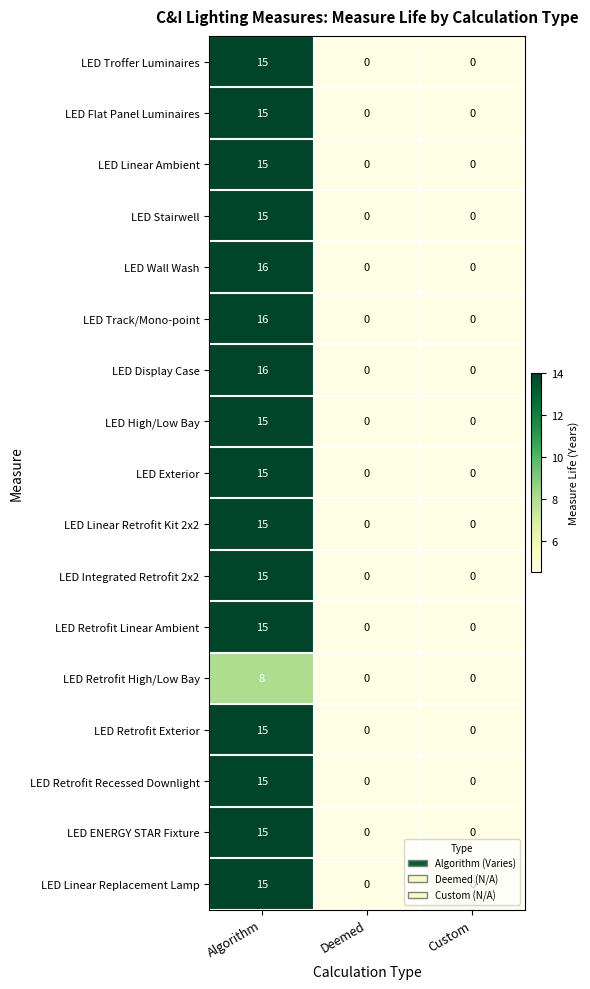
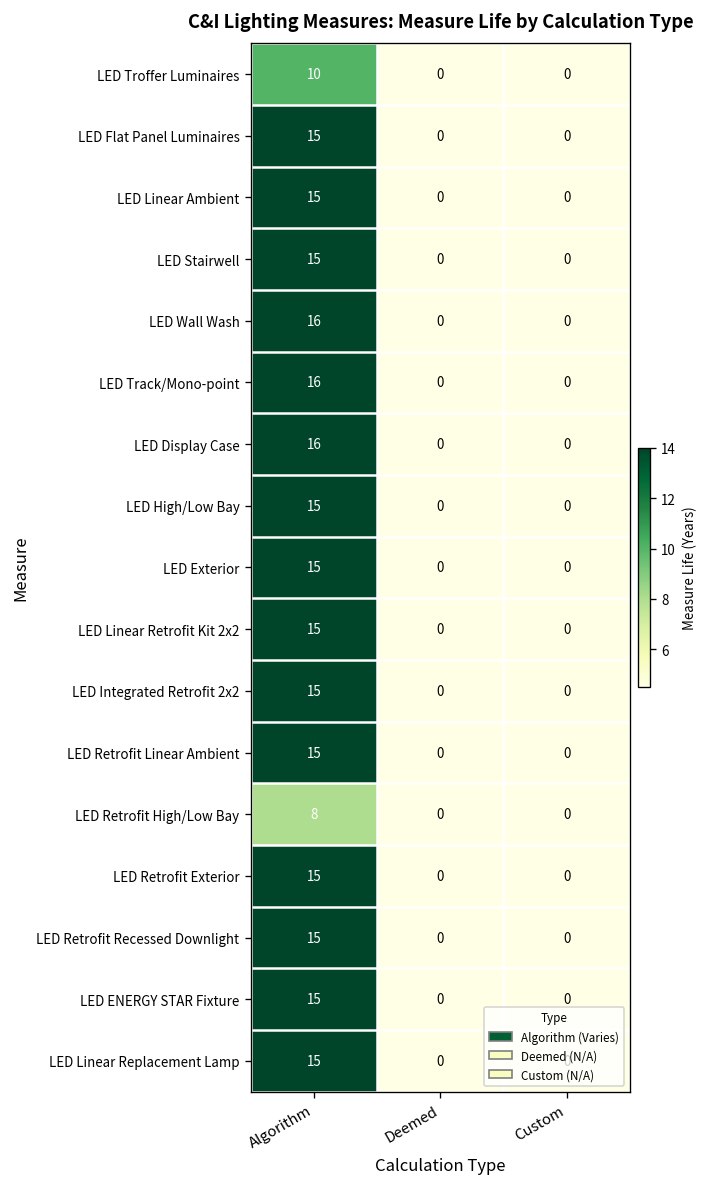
  {
    "LED Troffer Luminaires": {
-     "Algorithm": 15,
+     "Algorithm": 10,
      "Deemed": 0,
      "Custom": 0
    },
    "LED Flat Panel Luminaires": {
      "Algorithm": 15,
      "Deemed": 0,
      "Custom": 0
    },
    "LED Linear Ambient": {
      "Algorithm": 15,
      "Deemed": 0,
      "Custom": 0
    },
    "LED Stairwell": {
      "Algorithm": 15,
      "Deemed": 0,
      "Custom": 0
    },
    "LED Wall Wash": {
      "Algorithm": 16,
      "Deemed": 0,
      "Custom": 0
    },
    "LED Track/Mono-point": {
      "Algorithm": 16,
      "Deemed": 0,
      "Custom": 0
    },
    "LED Display Case": {
      "Algorithm": 16,
      "Deemed": 0,
      "Custom": 0
    },
    "LED High/Low Bay": {
      "Algorithm": 15,
      "Deemed": 0,
      "Custom": 0
    },
    "LED Exterior": {
      "Algorithm": 15,
      "Deemed": 0,
      "Custom": 0
    },
    "LED Linear Retrofit Kit 2x2": {
      "Algorithm": 15,
      "Deemed": 0,
      "Custom": 0
    },
    "LED Integrated Retrofit 2x2": {
      "Algorithm": 15,
      "Deemed": 0,
      "Custom": 0
    },
    "LED Retrofit Linear Ambient": {
      "Algorithm": 15,
      "Deemed": 0,
      "Custom": 0
    },
    "LED Retrofit High/Low Bay": {
      "Algorithm": 8,
      "Deemed": 0,
      "Custom": 0
    },
    "LED Retrofit Exterior": {
      "Algorithm": 15,
      "Deemed": 0,
      "Custom": 0
    },
    "LED Retrofit Recessed Downlight": {
      "Algorithm": 15,
      "Deemed": 0,
      "Custom": 0
    },
    "LED ENERGY STAR Fixture": {
      "Algorithm": 15,
      "Deemed": 0,
      "Custom": 0
    },
    "LED Linear Replacement Lamp": {
      "Algorithm": 15,
      "Deemed": 0
    }
  }
